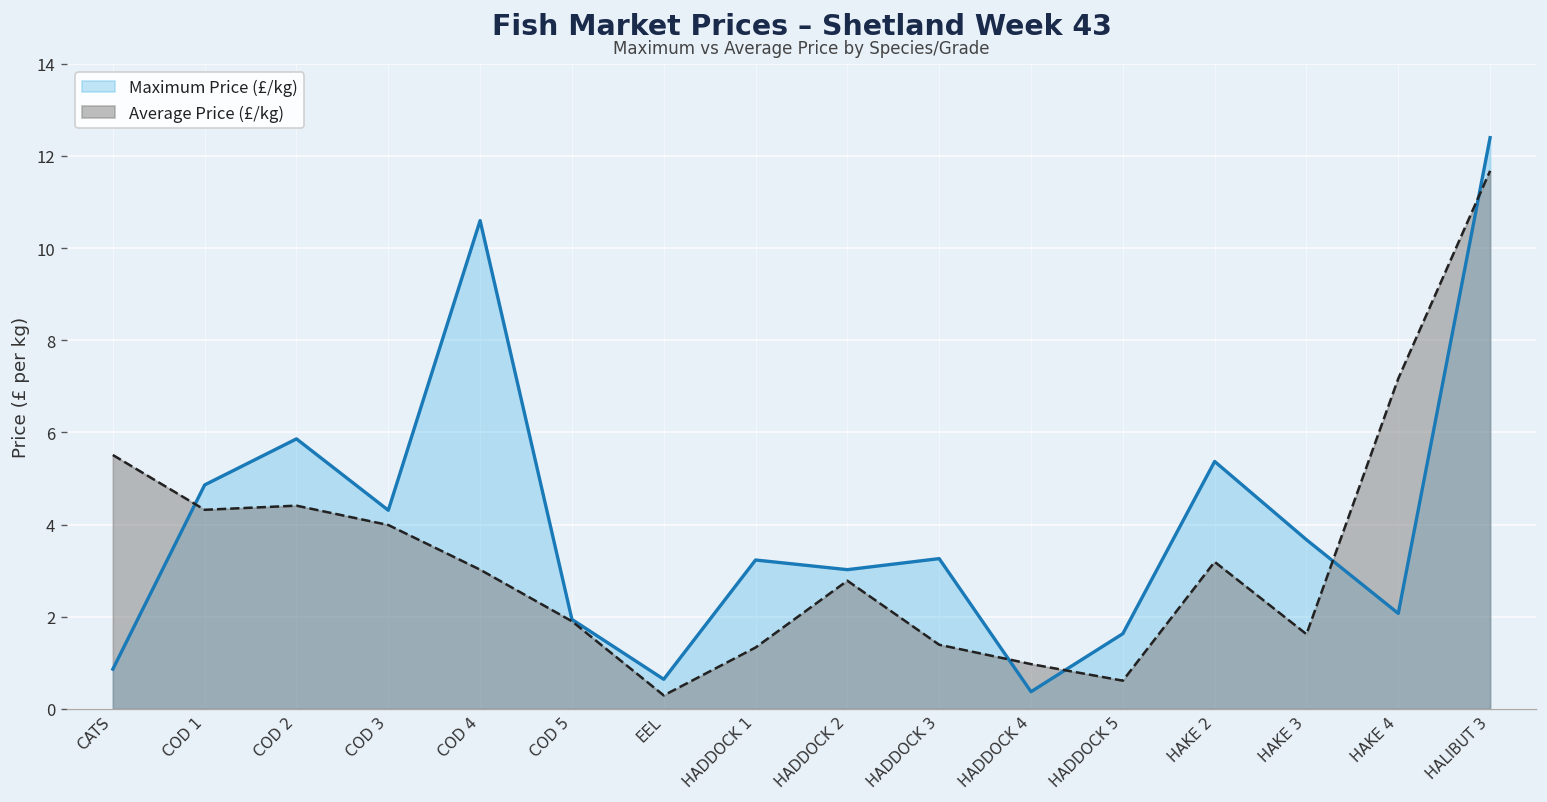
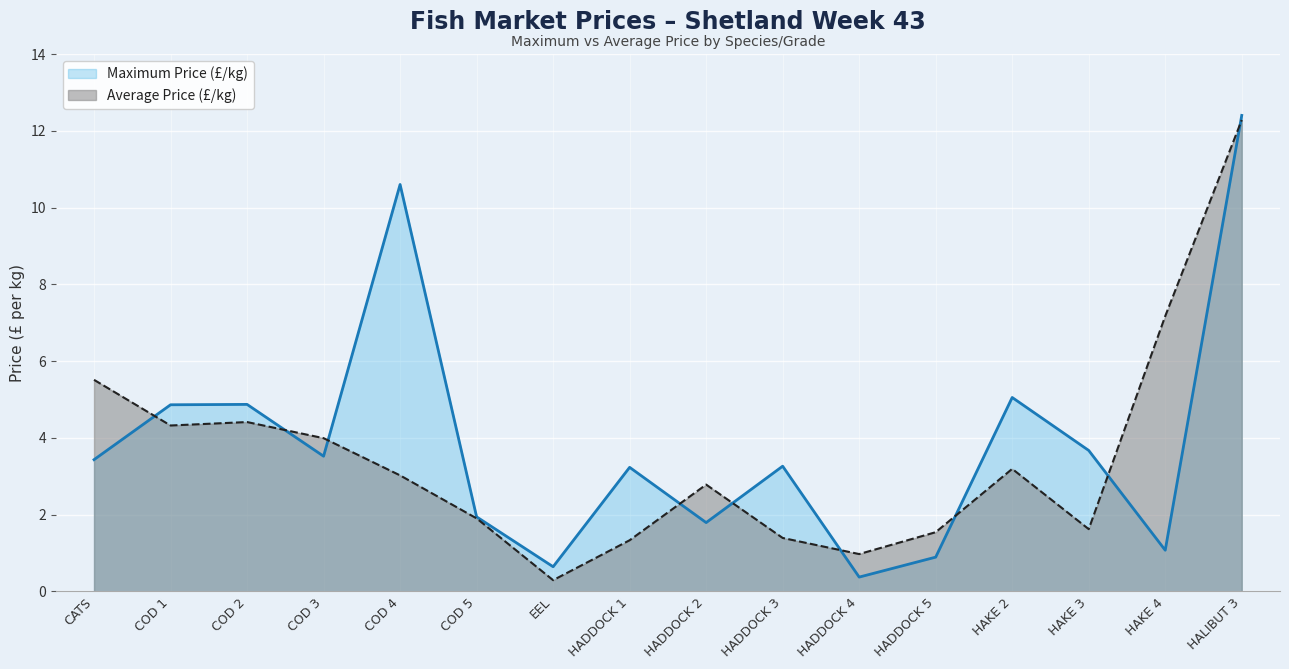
  {
    "Maximum Price (£/kg)": {
-     "CATS": 0.9,
+     "CATS": 3.4,
      "COD 1": 4.9,
-     "COD 2": 5.9,
-     "COD 3": 4.3,
+     "COD 2": 4.9,
+     "COD 3": 3.5,
      "COD 4": 10.6,
      "EEL": 0.6,
      "HADDOCK 1": 3.2,
-     "HADDOCK 2": 3.0,
+     "HADDOCK 2": 1.8,
      "HADDOCK 3": 3.3,
      "HADDOCK 4": 0.4,
-     "HADDOCK 5": 1.6,
-     "HAKE 2": 5.4,
+     "HADDOCK 5": 0.9,
+     "HAKE 2": 5.1,
      "HAKE 3": 3.7,
-     "HAKE 4": 2.1,
+     "HAKE 4": 1.1,
      "HALIBUT 3": 12.4
    },
    "Average Price (£/kg)": {
      "CATS": 5.5,
      "COD 1": 4.3,
      "COD 2": 4.4,
      "COD 3": 4.0,
      "COD 4": 3.0,
      "EEL": 0.3,
      "HADDOCK 1": 1.3,
      "HADDOCK 2": 2.8,
      "HADDOCK 3": 1.4,
      "HADDOCK 4": 1.0,
-     "HADDOCK 5": 0.6,
+     "HADDOCK 5": 1.5,
      "HAKE 2": 3.2,
      "HAKE 3": 1.6,
      "HAKE 4": 7.2,
-     "HALIBUT 3": 11.7
+     "HALIBUT 3": 12.3
    }
  }
